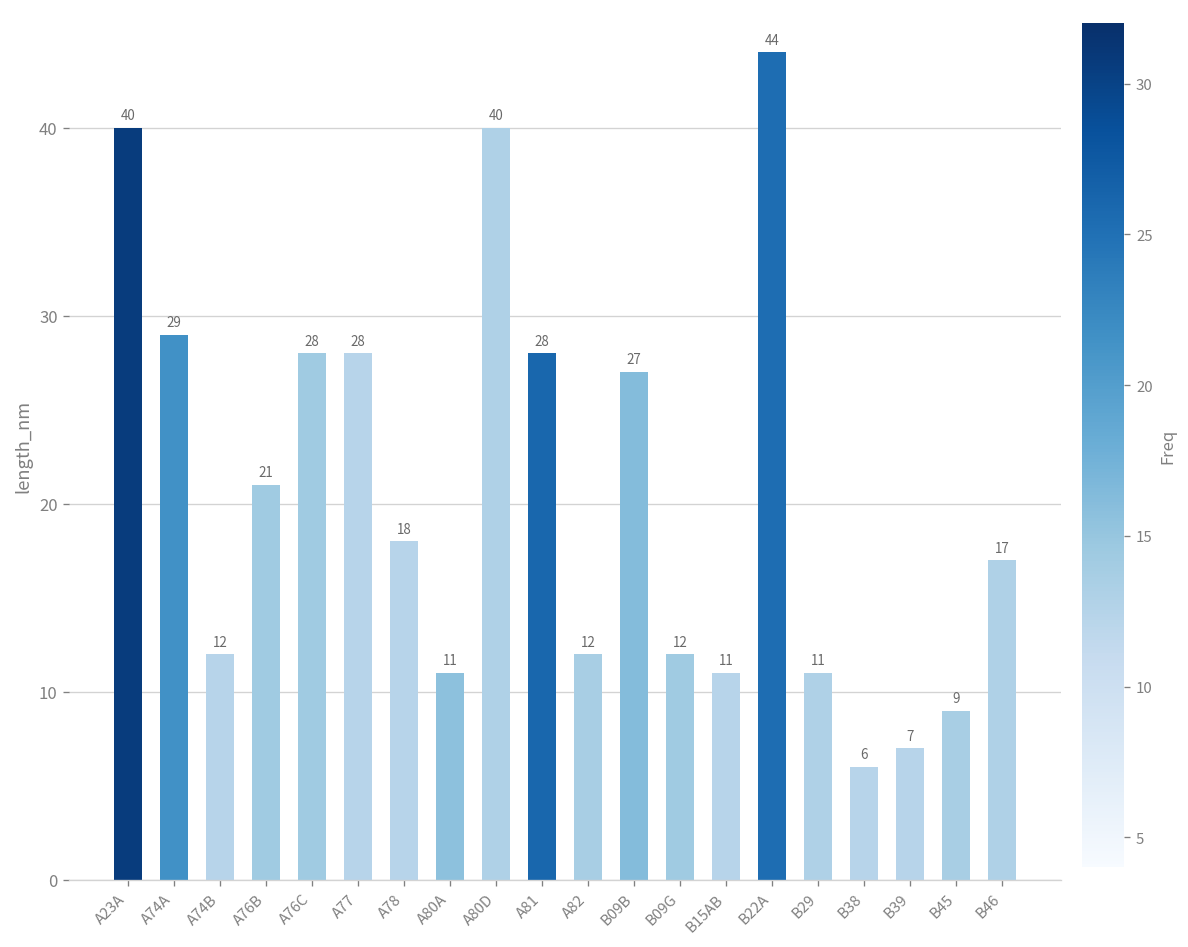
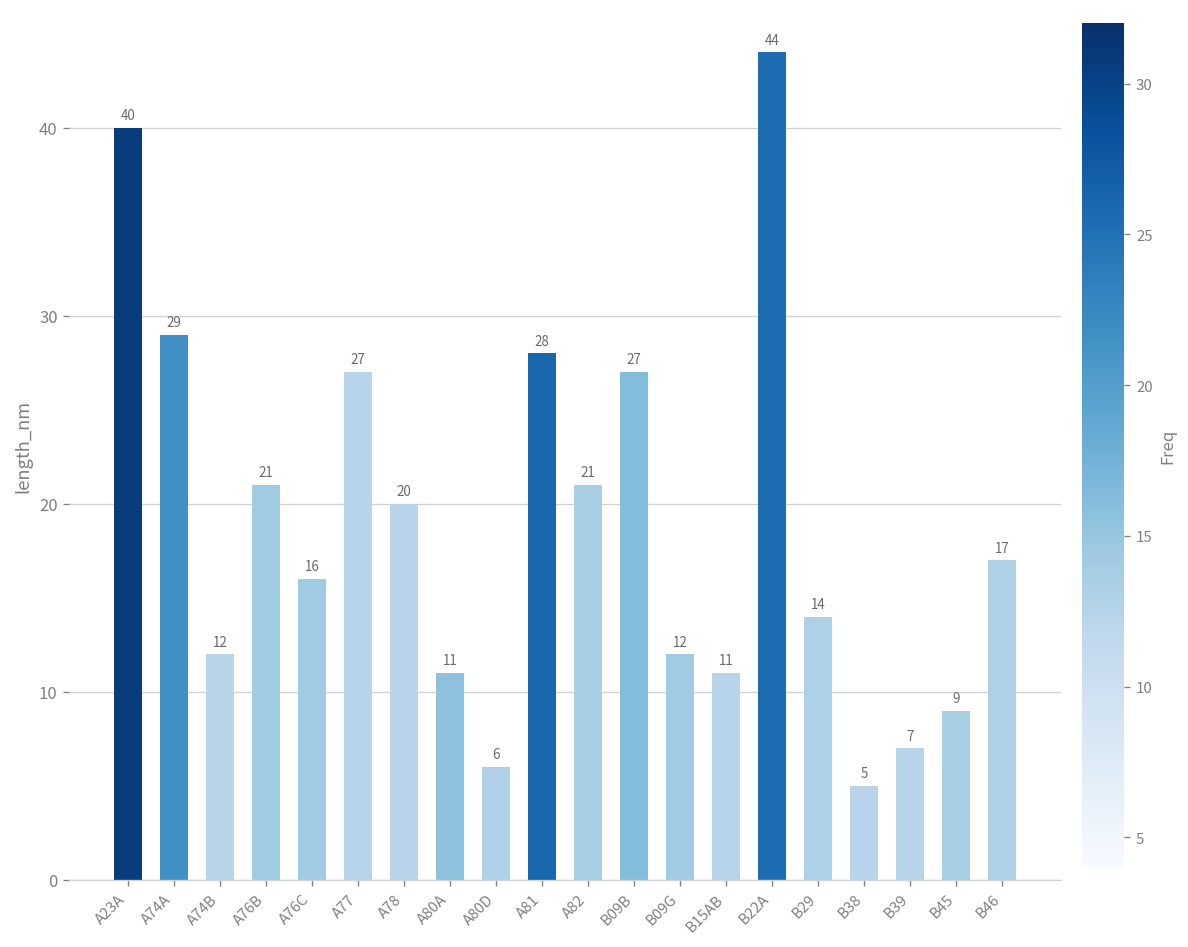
  {
    "A23A": 40,
    "A74A": 29,
    "A74B": 12,
    "A76B": 21,
-   "A76C": 28,
-   "A77": 28,
-   "A78": 18,
+   "A76C": 16,
+   "A77": 27,
+   "A78": 20,
    "A80A": 11,
-   "A80D": 40,
+   "A80D": 6,
    "A81": 28,
-   "A82": 12,
+   "A82": 21,
    "B09B": 27,
    "B09G": 12,
    "B15AB": 11,
    "B22A": 44,
-   "B29": 11,
-   "B38": 6,
+   "B29": 14,
+   "B38": 5,
    "B39": 7,
    "B45": 9,
    "B46": 17
  }
